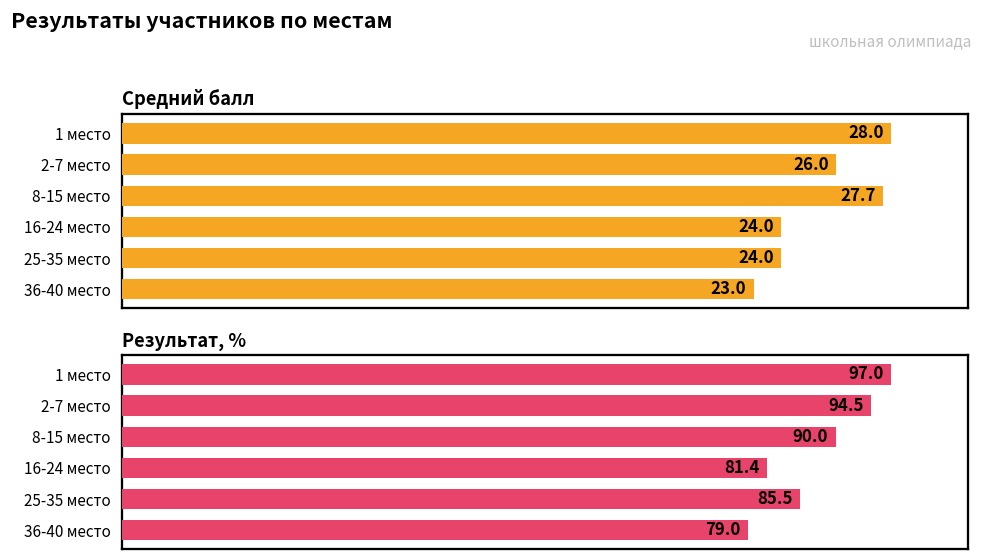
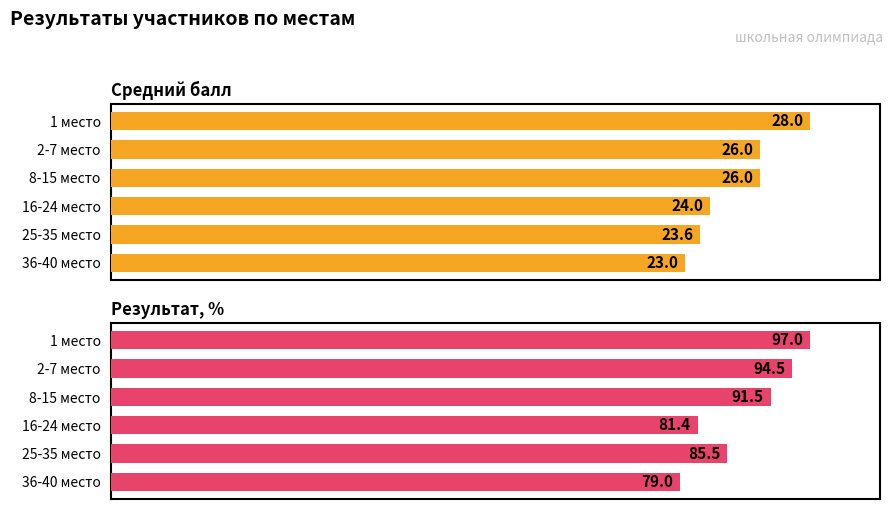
  {
    "Средний балл": {
-     "8-15 место": 27.7,
-     "25-35 место": 24.0
+     "8-15 место": 26.0,
+     "25-35 место": 23.6
    },
    "Результат, %": {
-     "8-15 место": 90.0
+     "8-15 место": 91.5
    }
  }
